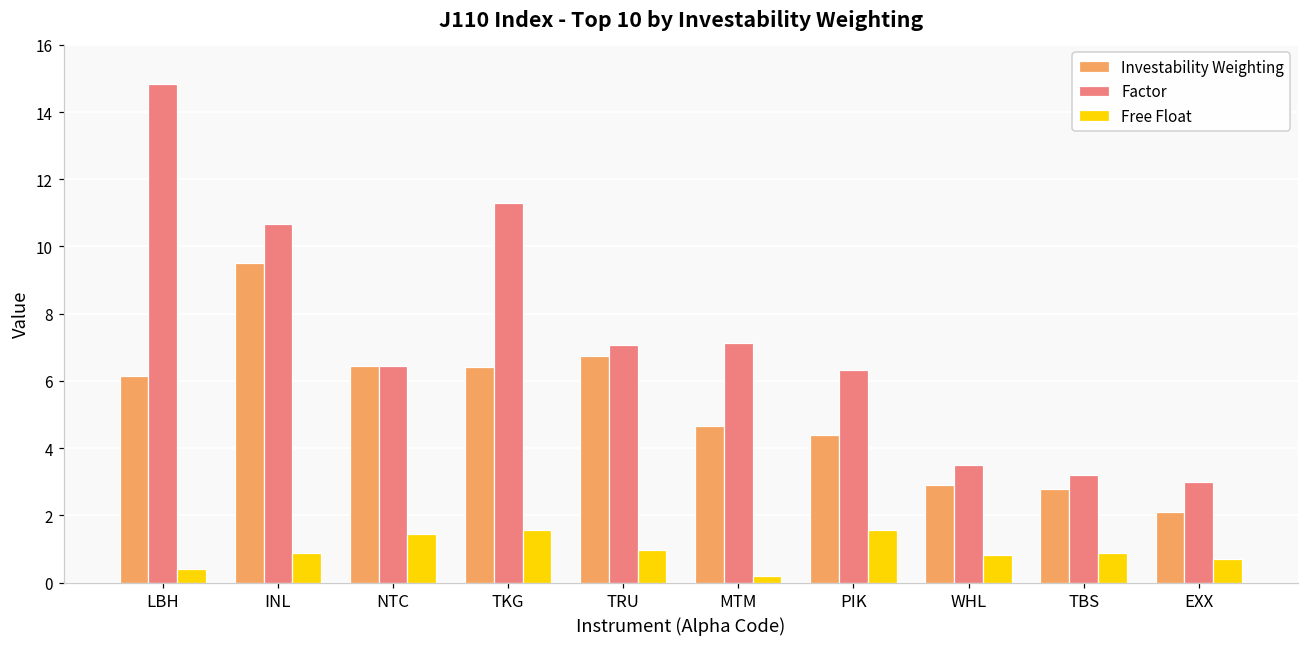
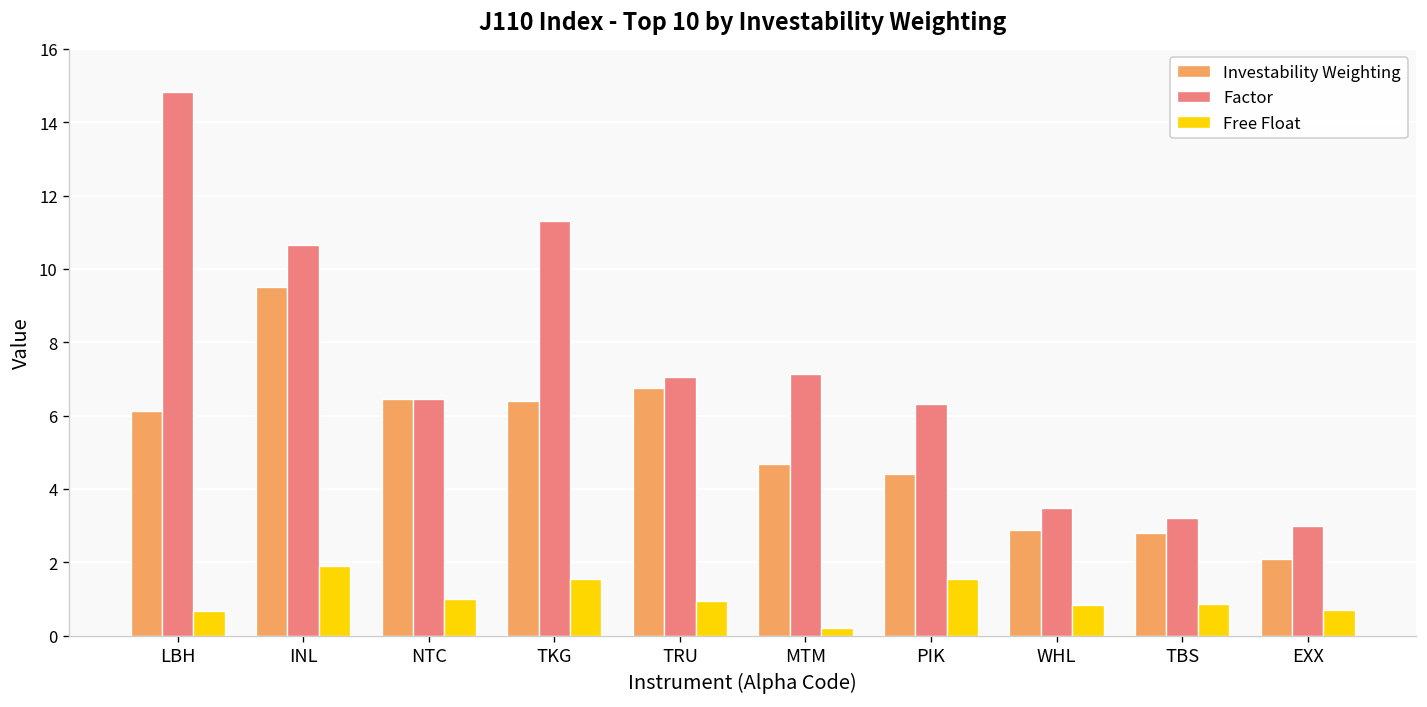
  {
    "Free Float": {
-     "LBH": 0.4,
-     "INL": 0.9,
-     "NTC": 1.4,
+     "LBH": 0.7,
+     "INL": 1.9,
+     "NTC": 1.0,
      "TKG": 1.6,
      "TRU": 1.0,
      "MTM": 0.2,
      "PIK": 1.6,
      "WHL": 0.8,
      "TBS": 0.9,
      "EXX": 0.7
    }
  }
